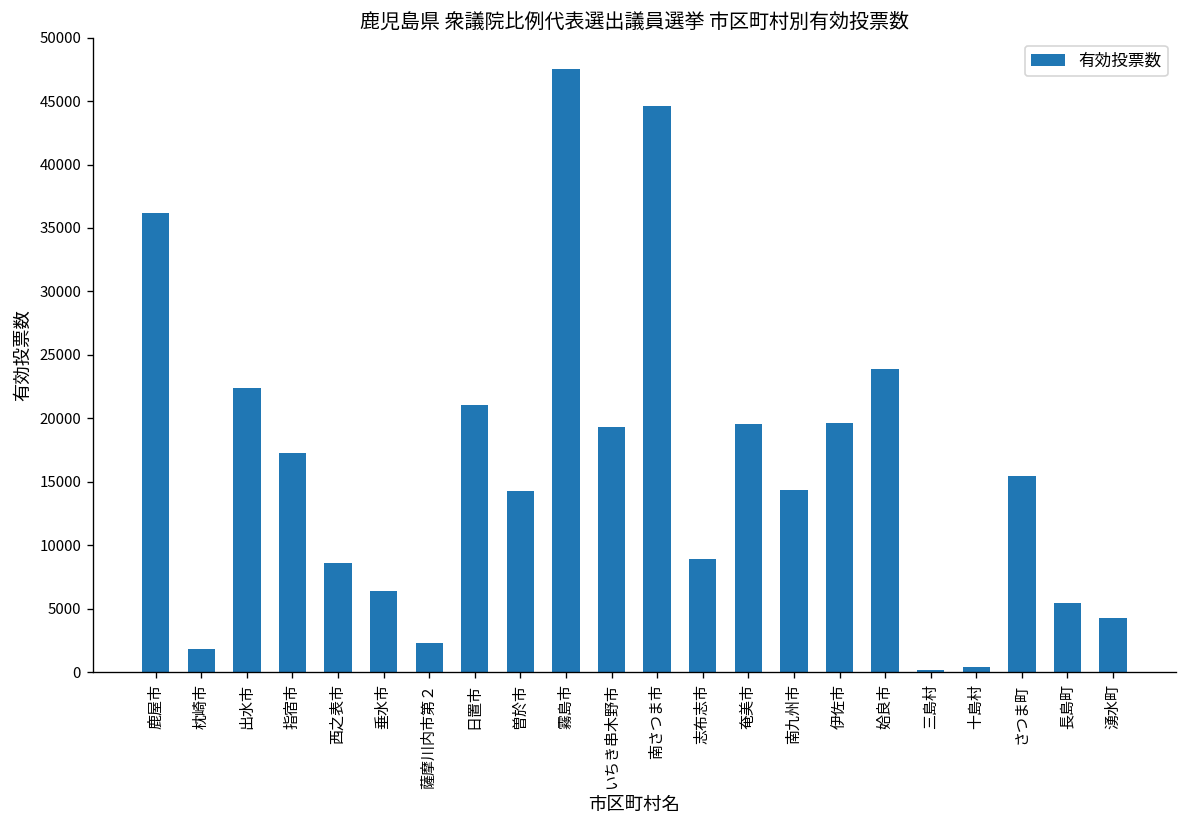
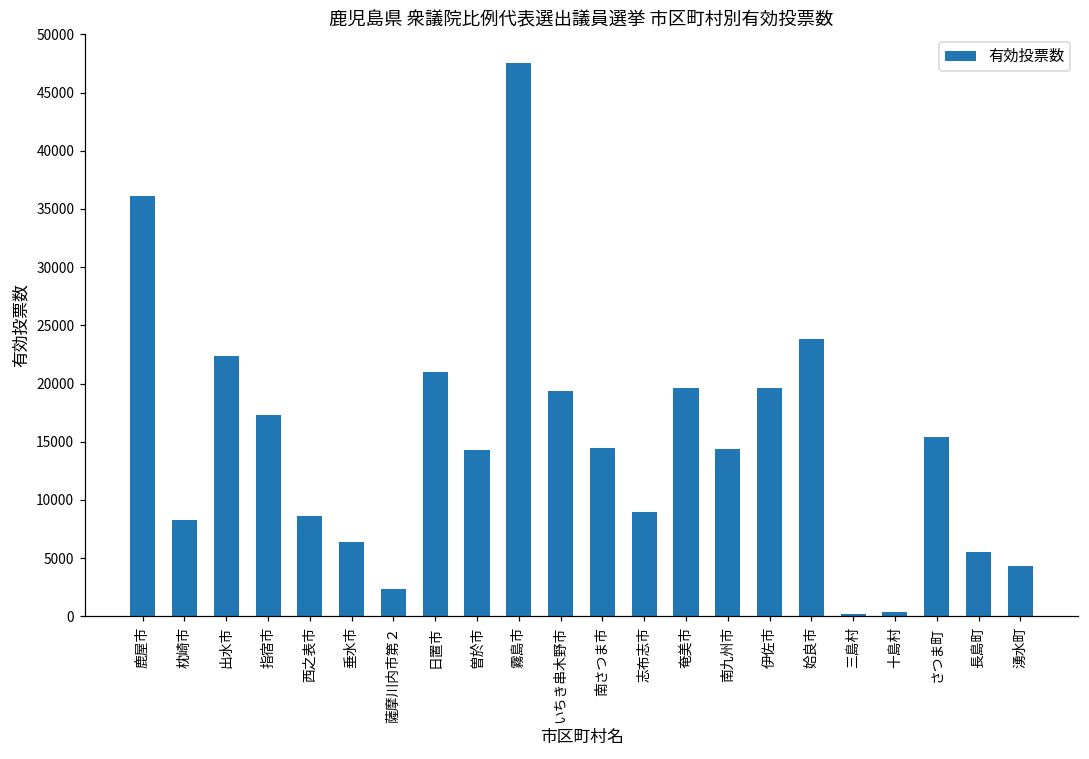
  {
    "鹿屋市": 36100,
-   "枕崎市": 1900,
+   "枕崎市": 8200,
    "出水市": 22400,
    "指宿市": 17300,
    "西之表市": 8600,
    "垂水市": 6400,
    "薩摩川内市第２": 2300,
    "日置市": 21000,
    "曽於市": 14300,
    "霧島市": 47600,
    "いちき串木野市": 19300,
-   "南さつま市": 44600,
+   "南さつま市": 14500,
    "志布志市": 8900,
    "奄美市": 19600,
    "南九州市": 14300,
    "伊佐市": 19600,
    "姶良市": 23900,
    "十島村": 400,
    "さつま町": 15400,
    "長島町": 5500,
    "湧水町": 4300
  }
